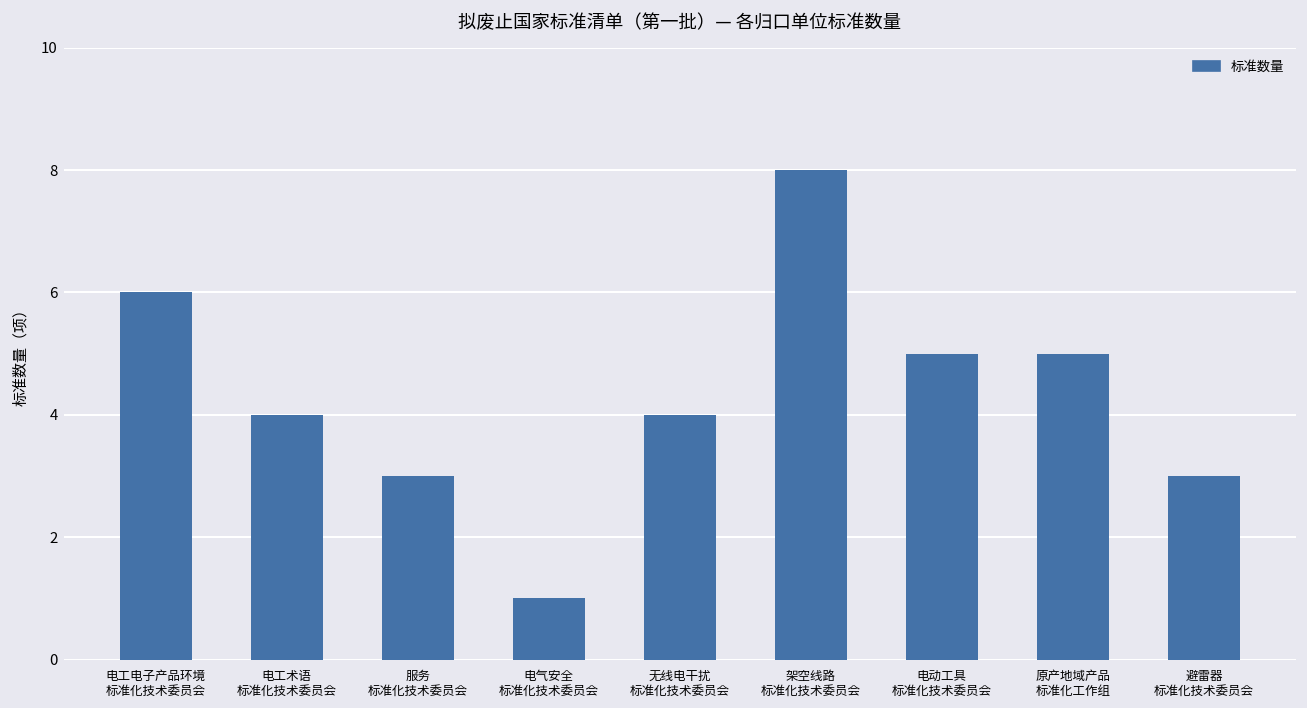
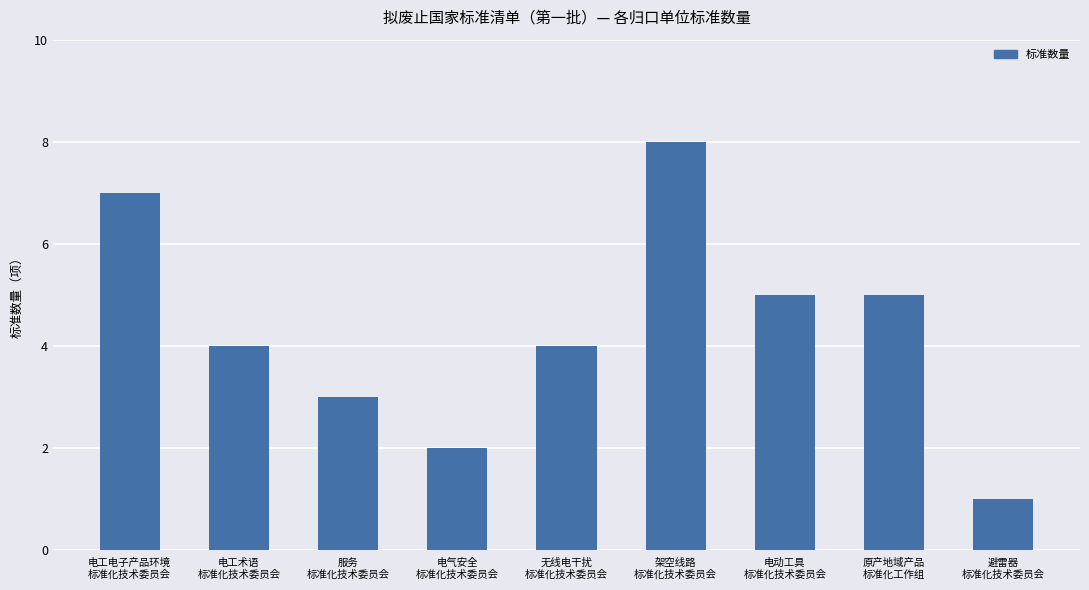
  {
-   "电工电子产品环境 标准化技术委员会": 6,
+   "电工电子产品环境 标准化技术委员会": 7,
    "电工术语 标准化技术委员会": 4,
    "服务 标准化技术委员会": 3,
-   "电气安全 标准化技术委员会": 1,
+   "电气安全 标准化技术委员会": 2,
    "无线电干扰 标准化技术委员会": 4,
    "架空线路 标准化技术委员会": 8,
    "电动工具 标准化技术委员会": 5,
    "原产地域产品 标准化工作组": 5,
-   "避雷器 标准化技术委员会": 3
+   "避雷器 标准化技术委员会": 1
  }
